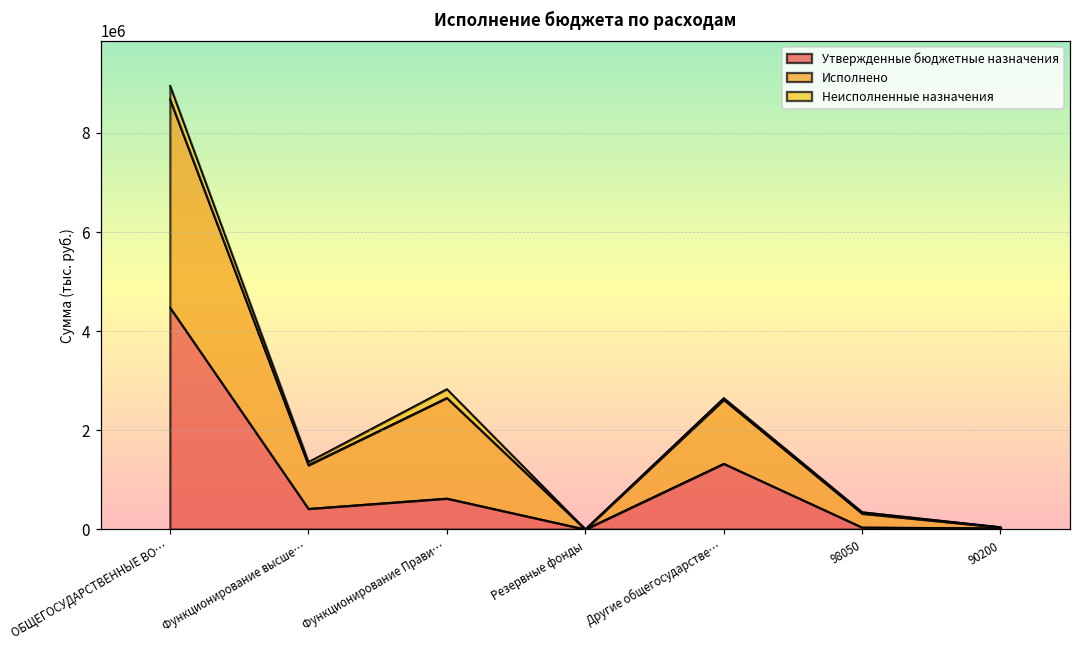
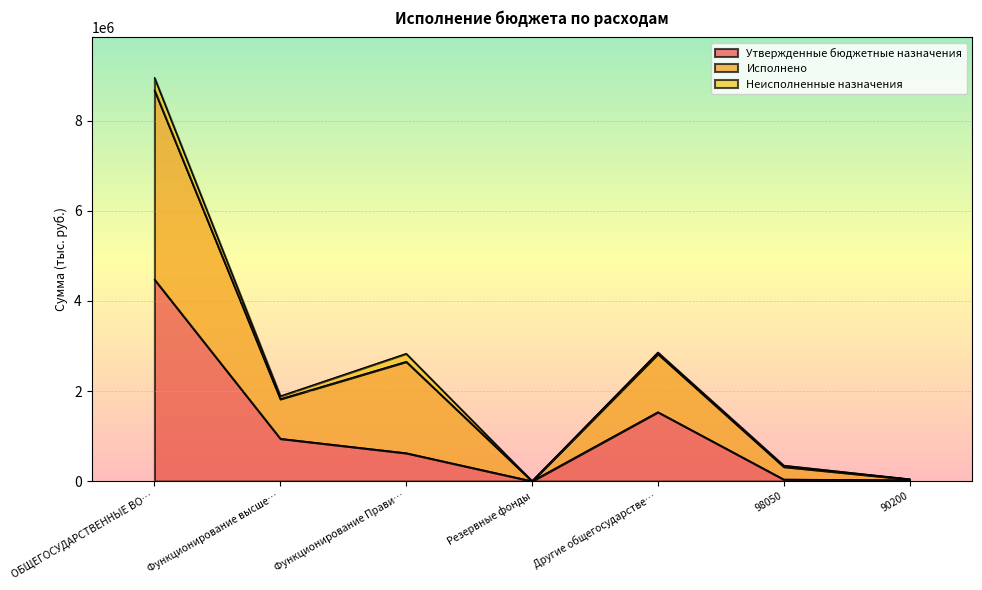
  {
    "Утвержденные бюджетные назначения": {
      "ОБЩЕГОСУДАРСТВЕННЫЕ ВО…": 4500000,
-     "Функционирование высше…": 400000,
+     "Функционирование высше…": 900000,
      "Функционирование Прави…": 600000,
-     "Другие общегосударстве…": 1300000,
+     "Другие общегосударстве…": 1500000,
      "98050": 0
    }
  }
